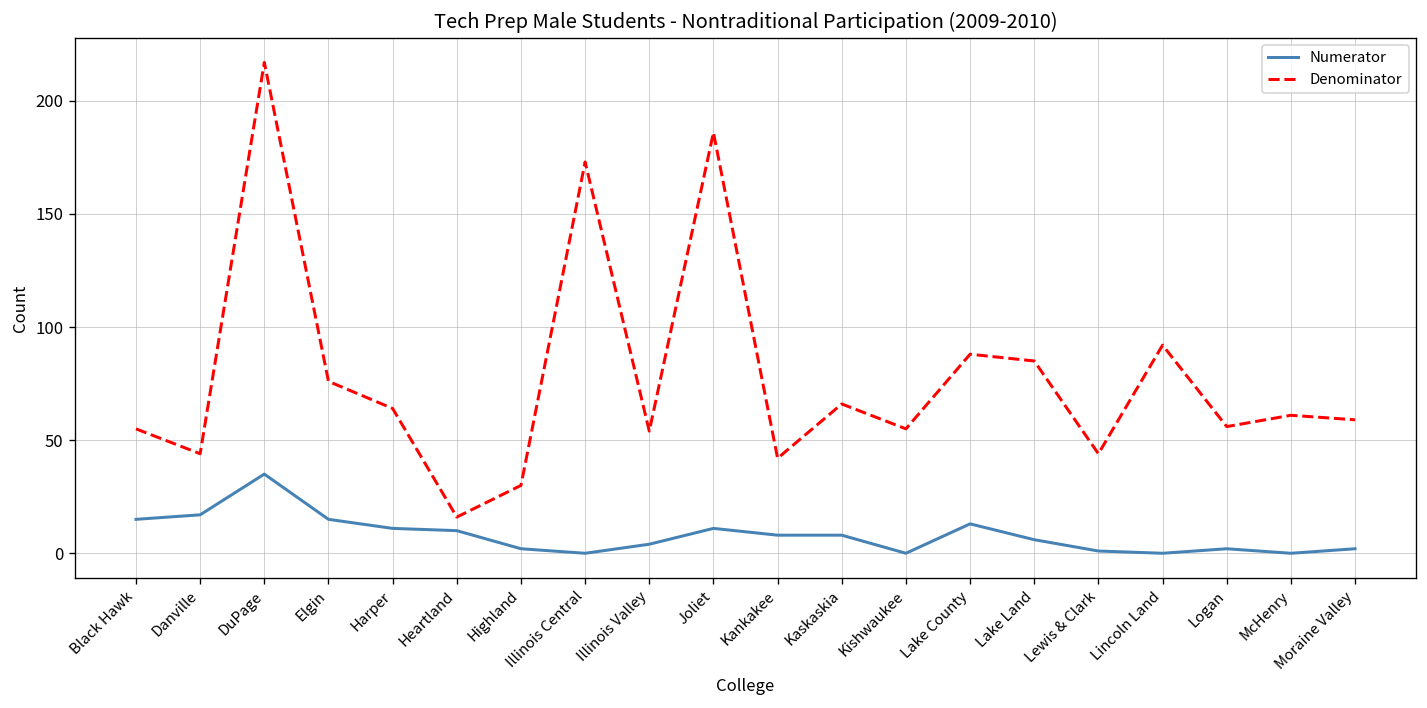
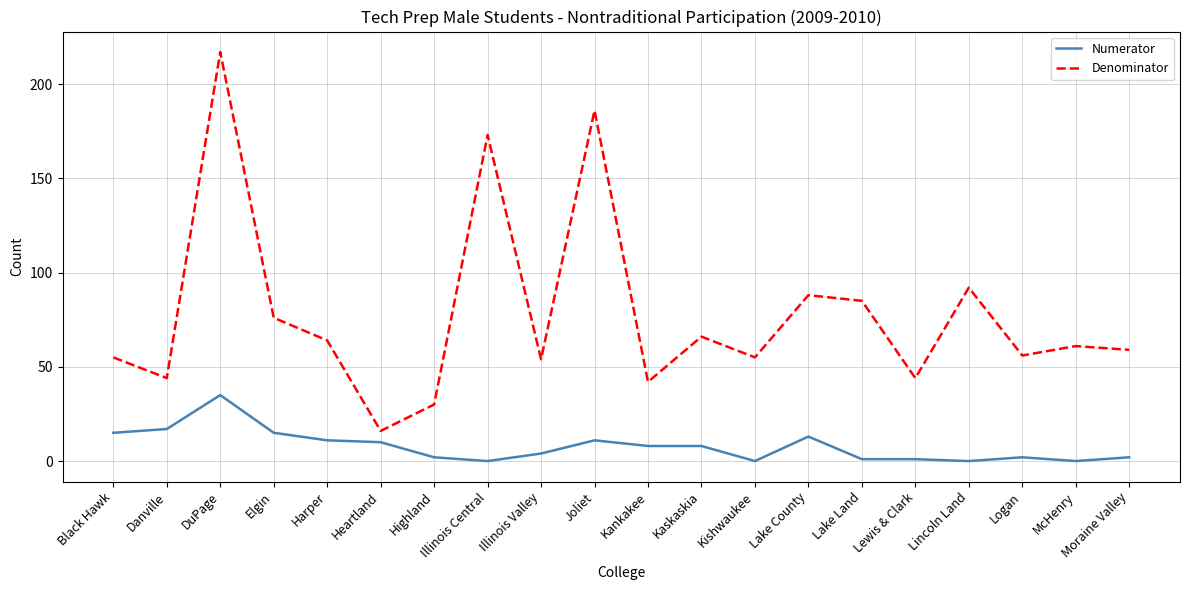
  {
    "Numerator": {
      "Black Hawk": 15,
      "Danville": 17,
      "DuPage": 35,
      "Elgin": 15,
      "Harper": 11,
      "Heartland": 10,
      "Highland": 2,
      "Illinois Central": 0,
      "Illinois Valley": 4,
      "Joliet": 11,
      "Kankakee": 8,
      "Kaskaskia": 8,
      "Kishwaukee": 0,
      "Lake County": 13,
-     "Lake Land": 6,
+     "Lake Land": 1,
      "Lewis & Clark": 1,
      "Lincoln Land": 0,
      "Logan": 2,
      "McHenry": 0,
      "Moraine Valley": 2
    },
    "Denominator": {
      "Black Hawk": 55,
      "Danville": 44,
      "DuPage": 217,
      "Elgin": 76,
      "Harper": 64,
      "Heartland": 16,
      "Highland": 30,
      "Illinois Central": 173,
      "Illinois Valley": 54,
      "Joliet": 186,
      "Kankakee": 42,
      "Kaskaskia": 66,
      "Kishwaukee": 55,
      "Lake County": 88,
      "Lake Land": 85,
      "Lewis & Clark": 44,
      "Lincoln Land": 92,
      "Logan": 56,
      "McHenry": 61,
      "Moraine Valley": 59
    }
  }
